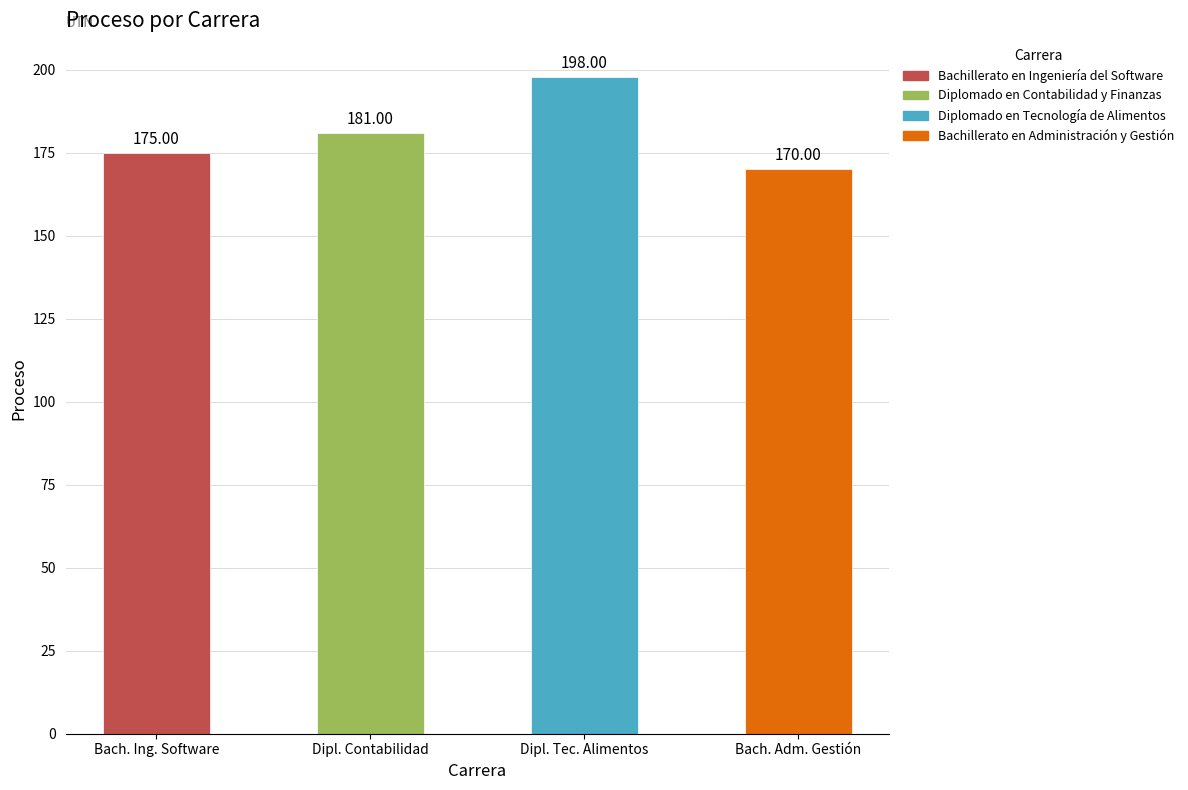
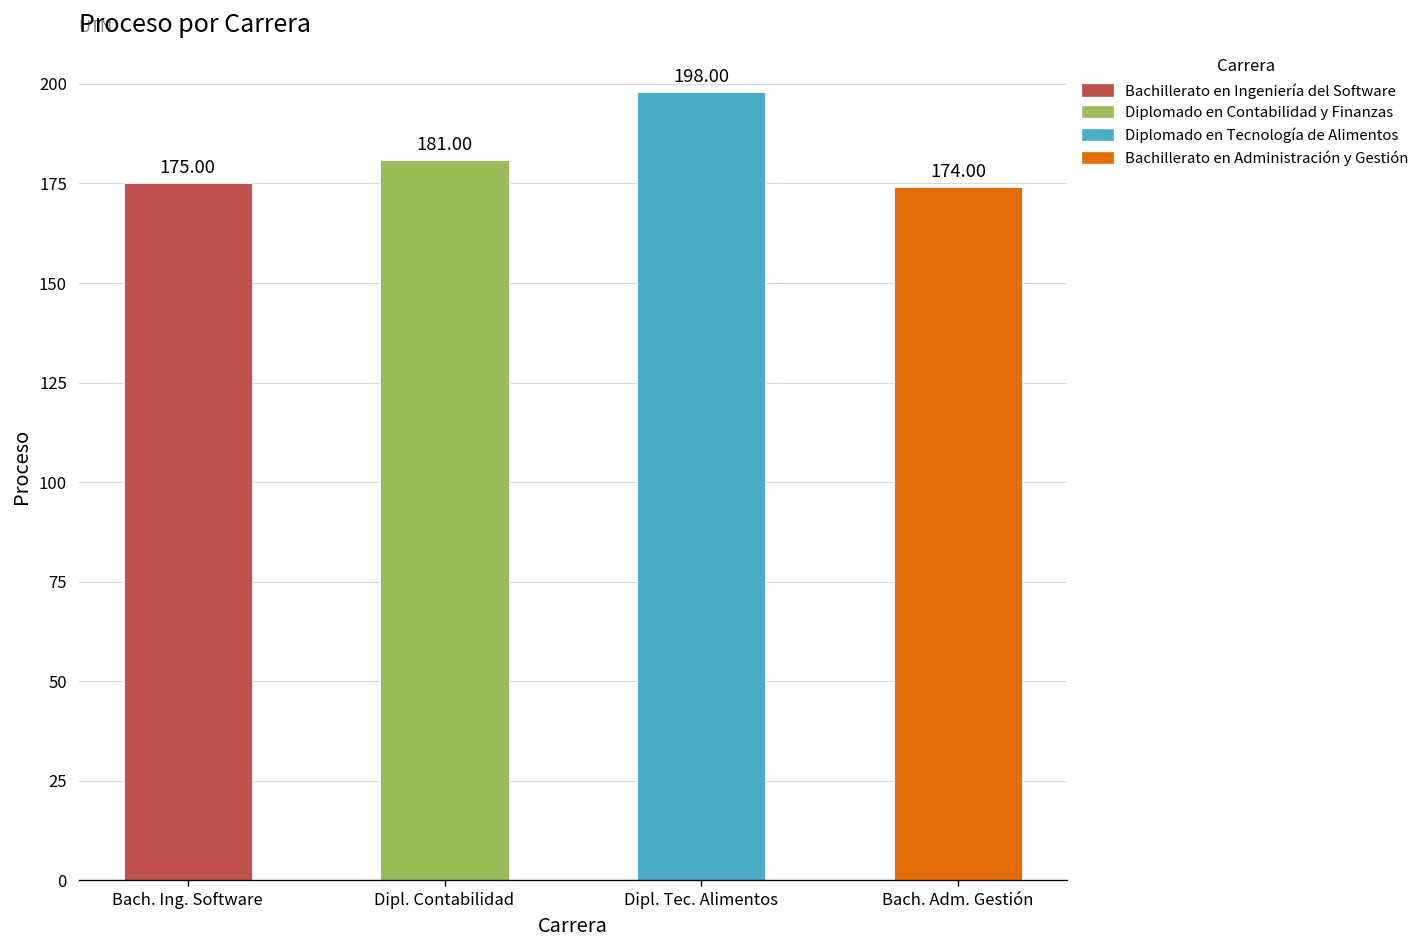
  {
    "Bach. Ing. Software": 175.00,
    "Dipl. Contabilidad": 181.00,
    "Dipl. Tec. Alimentos": 198.00,
-   "Bach. Adm. Gestión": 170.00
+   "Bach. Adm. Gestión": 174.00
  }
